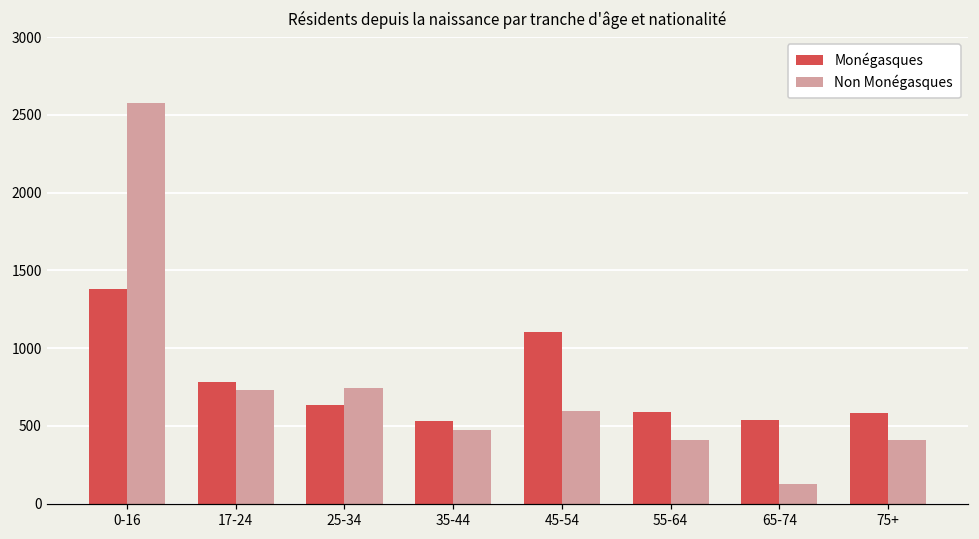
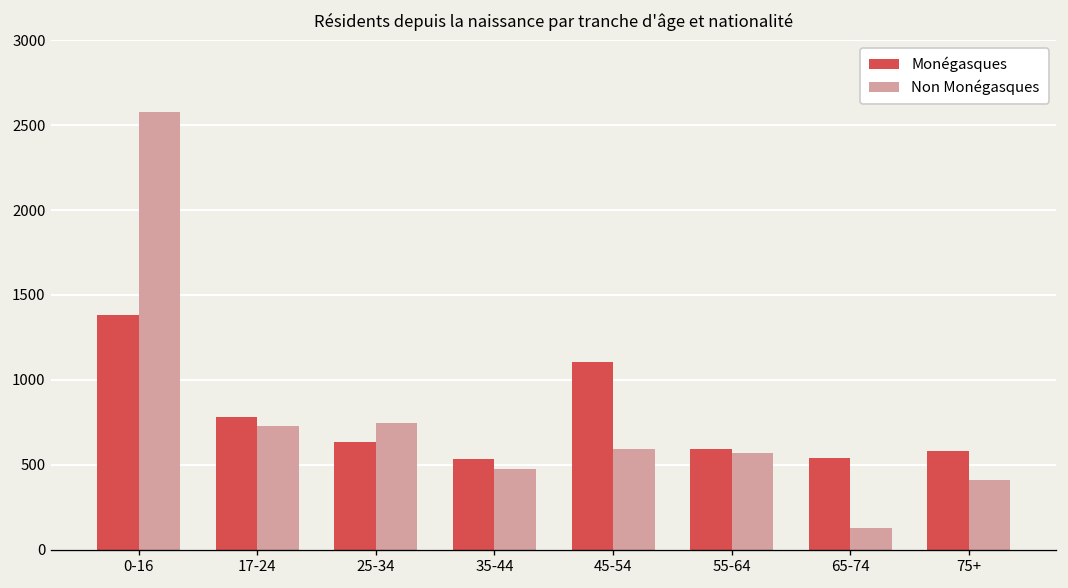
  {
    "Monégasques": {
      "0-16": 1380,
      "17-24": 780,
      "25-34": 630,
      "35-44": 530,
      "45-54": 1100,
      "55-64": 590,
      "65-74": 540,
      "75+": 580
    },
    "Non Monégasques": {
      "0-16": 2580,
      "17-24": 730,
      "25-34": 750,
      "35-44": 470,
      "45-54": 590,
-     "55-64": 410,
+     "55-64": 570,
      "65-74": 120,
      "75+": 410
    }
  }
